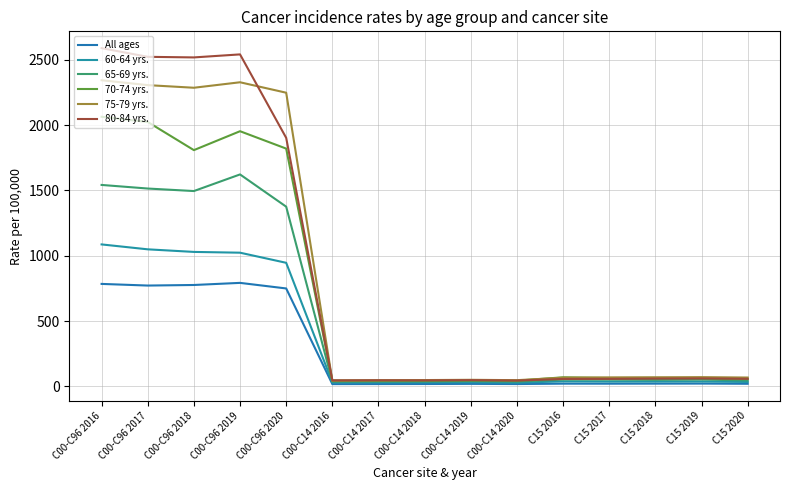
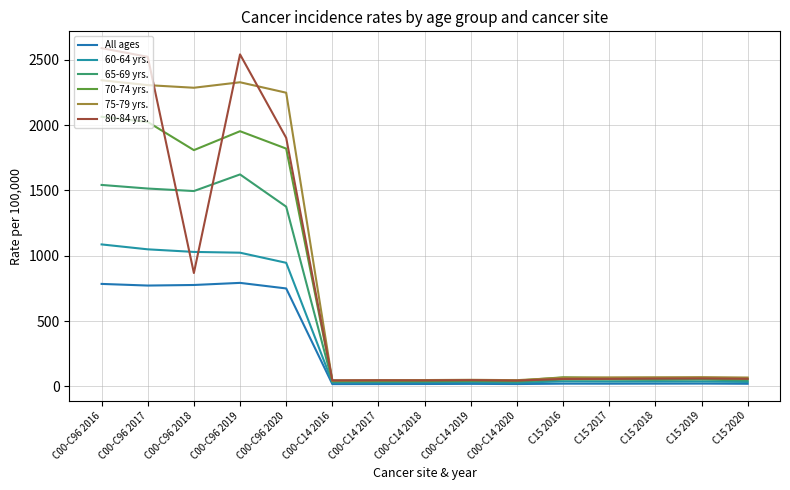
  {
    "65-69 yrs.": {
      "C00-C96 2016": 1540,
      "C00-C96 2017": 1510,
      "C00-C96 2018": 1490,
      "C00-C96 2019": 1620,
      "C00-C96 2020": 1380
    },
    "70-74 yrs.": {
      "C00-C96 2018": 1810,
      "C00-C96 2019": 1950,
      "C00-C96 2020": 1820
    },
    "75-79 yrs.": {
      "C00-C96 2018": 2290,
      "C00-C96 2019": 2330,
      "C00-C96 2020": 2250
    },
    "80-84 yrs.": {
-     "C00-C96 2018": 2520,
+     "C00-C96 2018": 870,
      "C00-C96 2019": 2540,
      "C00-C96 2020": 1900
    }
  }
